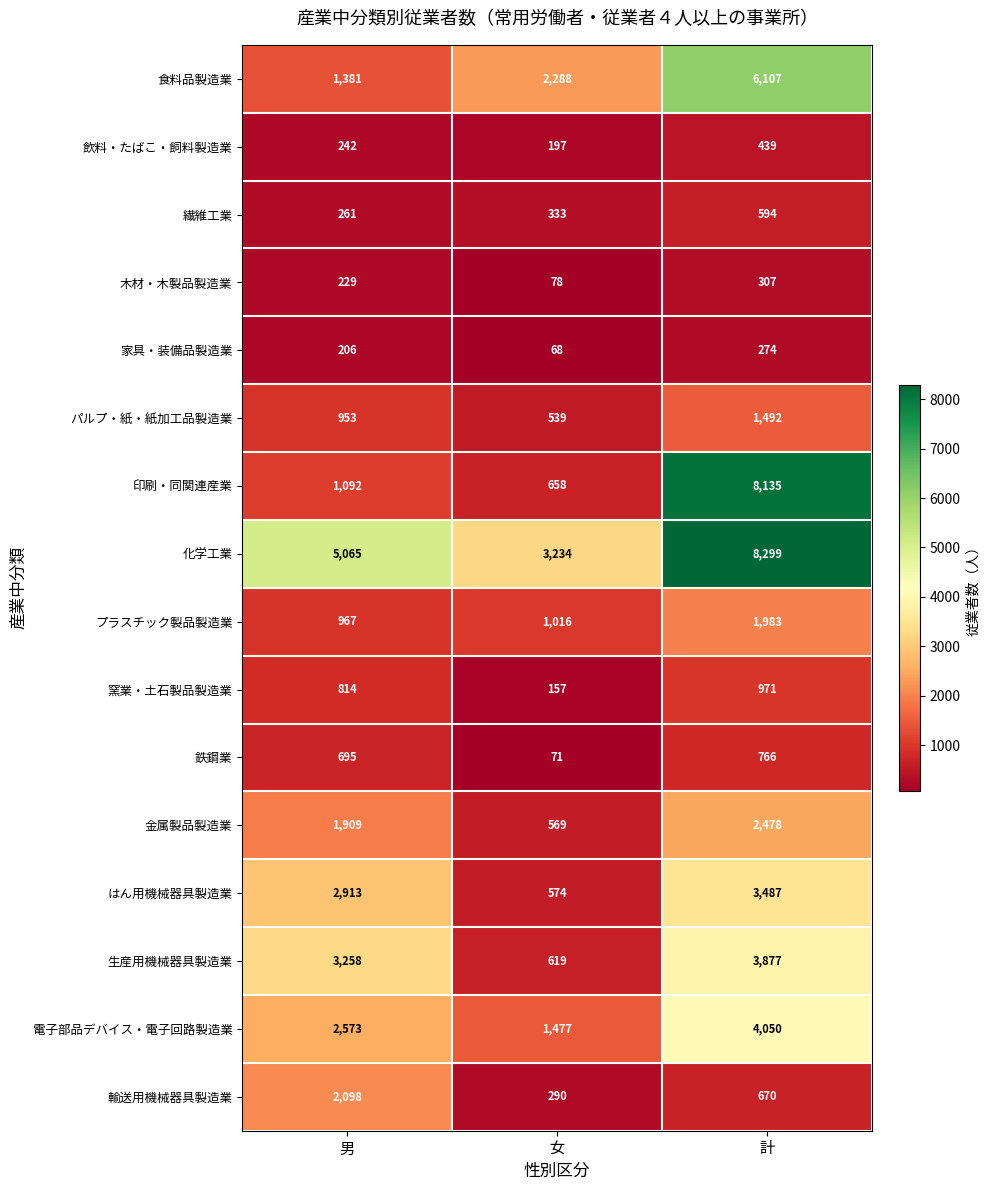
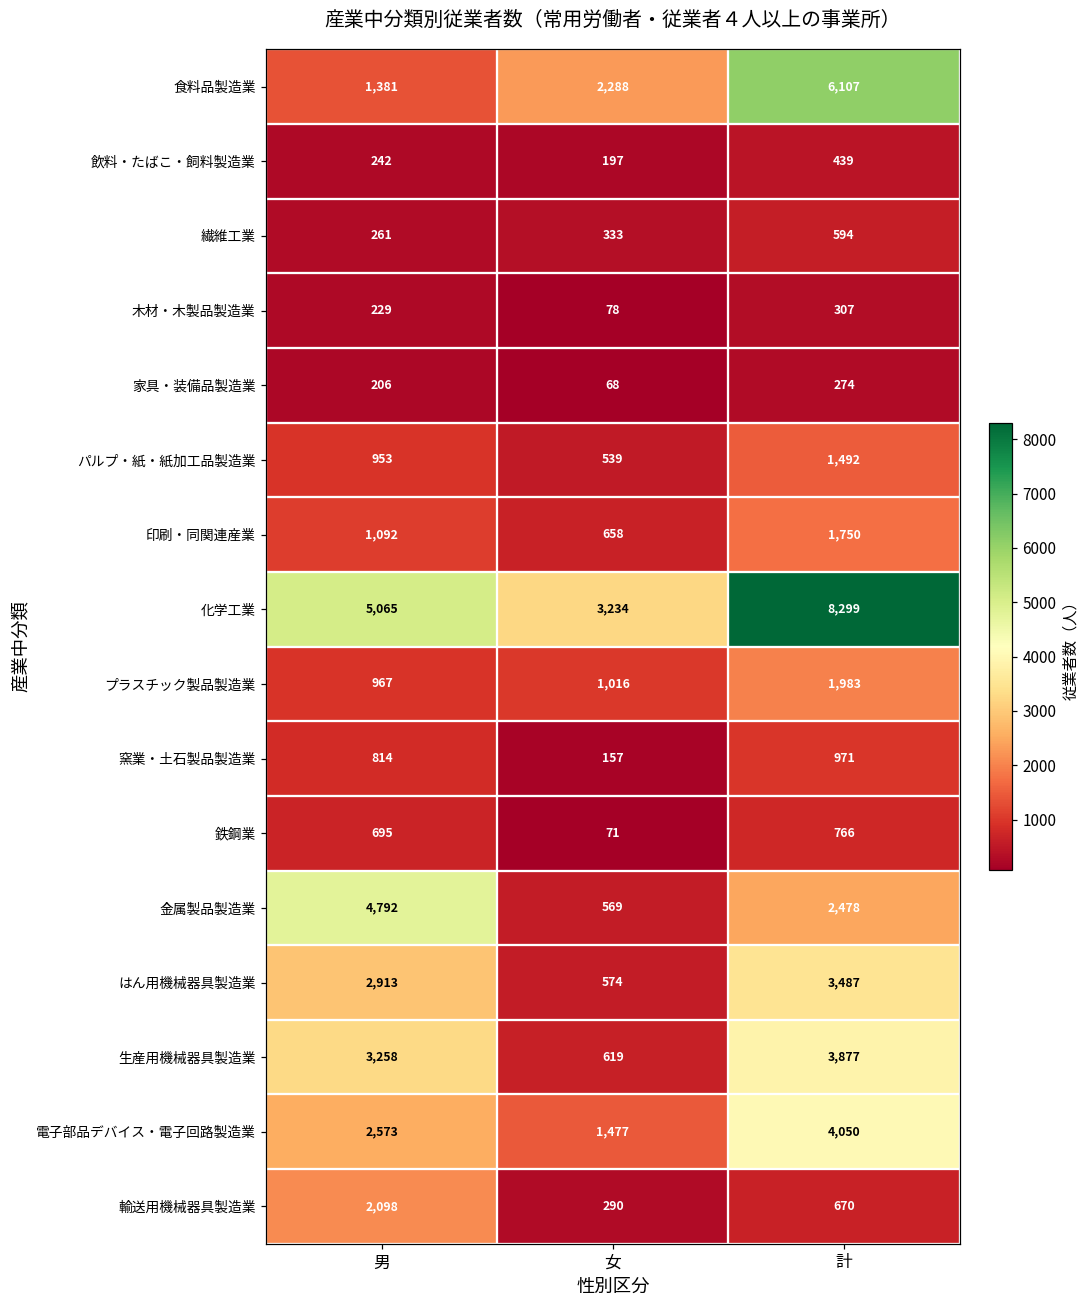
  {
    "食料品製造業": {
      "男": "1,381",
      "女": "2,288",
      "計": "6,107"
    },
    "飲料・たばこ・飼料製造業": {
      "男": "242",
      "女": "197",
      "計": "439"
    },
    "繊維工業": {
      "男": "261",
      "女": "333",
      "計": "594"
    },
    "木材・木製品製造業": {
      "男": "229",
      "女": "78",
      "計": "307"
    },
    "家具・装備品製造業": {
      "男": "206",
      "女": "68",
      "計": "274"
    },
    "パルプ・紙・紙加工品製造業": {
      "男": "953",
      "女": "539",
      "計": "1,492"
    },
    "印刷・同関連産業": {
      "男": "1,092",
      "女": "658",
-     "計": "8,135"
+     "計": "1,750"
    },
    "化学工業": {
      "男": "5,065",
      "女": "3,234",
      "計": "8,299"
    },
    "プラスチック製品製造業": {
      "男": "967",
      "女": "1,016",
      "計": "1,983"
    },
    "窯業・土石製品製造業": {
      "男": "814",
      "女": "157",
      "計": "971"
    },
    "鉄鋼業": {
      "男": "695",
      "女": "71",
      "計": "766"
    },
    "金属製品製造業": {
-     "男": "1,909",
+     "男": "4,792",
      "女": "569",
      "計": "2,478"
    },
    "はん用機械器具製造業": {
      "男": "2,913",
      "女": "574",
      "計": "3,487"
    },
    "生産用機械器具製造業": {
      "男": "3,258",
      "女": "619",
      "計": "3,877"
    },
    "電子部品デバイス・電子回路製造業": {
      "男": "2,573",
      "女": "1,477",
      "計": "4,050"
    },
    "輸送用機械器具製造業": {
      "男": "2,098",
      "女": "290",
      "計": "670"
    }
  }
